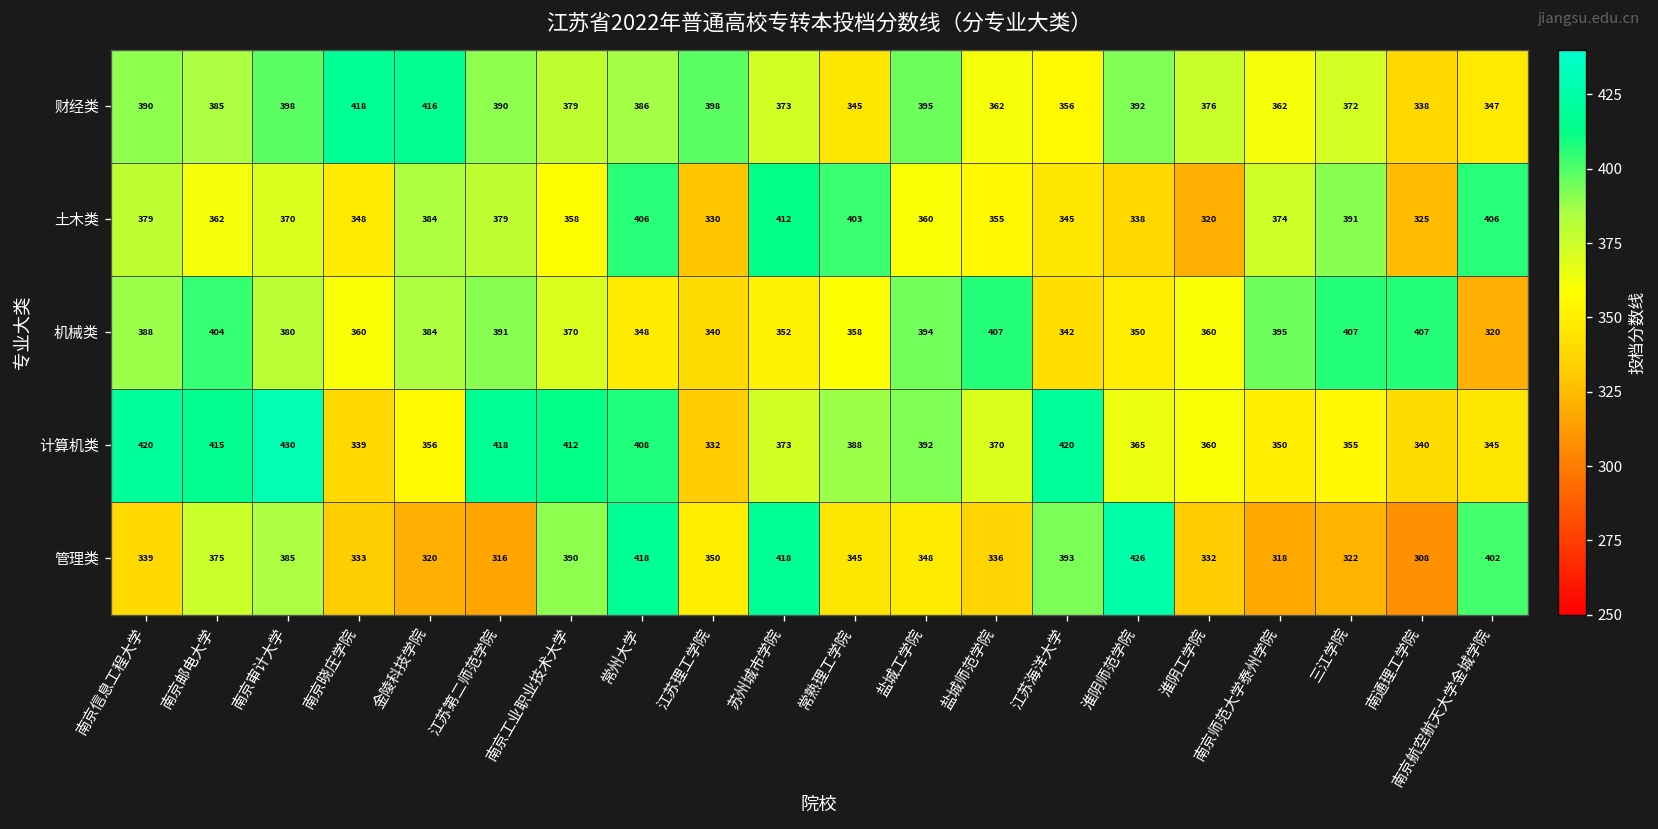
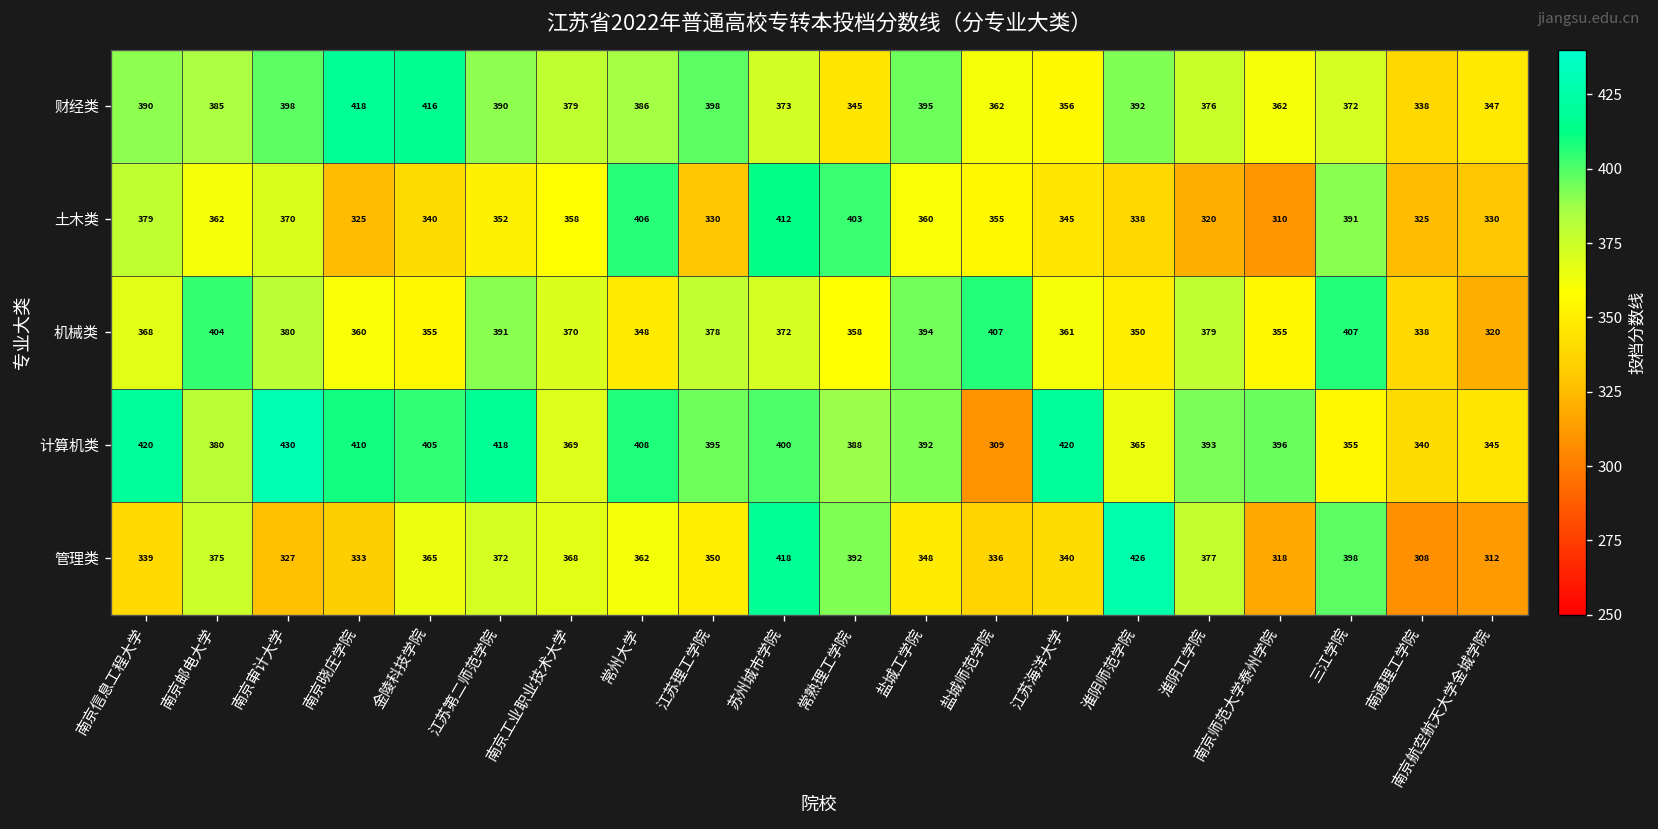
  {
    "财经类": {
      "南京信息工程大学": 390,
      "南京邮电大学": 385,
      "南京审计大学": 398,
      "南京晓庄学院": 418,
      "金陵科技学院": 416,
      "江苏第二师范学院": 390,
      "南京工业职业技术大学": 379,
      "常州大学": 386,
      "江苏理工学院": 398,
      "苏州城市学院": 373,
      "常熟理工学院": 345,
      "盐城工学院": 395,
      "盐城师范学院": 362,
      "江苏海洋大学": 356,
      "淮阴师范学院": 392,
      "淮阴工学院": 376,
      "南京师范大学泰州学院": 362,
      "三江学院": 372,
      "南通理工学院": 338,
      "南京航空航天大学金城学院": 347
    },
    "土木类": {
      "南京信息工程大学": 379,
      "南京邮电大学": 362,
      "南京审计大学": 370,
-     "南京晓庄学院": 348,
-     "金陵科技学院": 384,
-     "江苏第二师范学院": 379,
+     "南京晓庄学院": 325,
+     "金陵科技学院": 340,
+     "江苏第二师范学院": 352,
      "南京工业职业技术大学": 358,
      "常州大学": 406,
      "江苏理工学院": 330,
      "苏州城市学院": 412,
      "常熟理工学院": 403,
      "盐城工学院": 360,
      "盐城师范学院": 355,
      "江苏海洋大学": 345,
      "淮阴师范学院": 338,
      "淮阴工学院": 320,
-     "南京师范大学泰州学院": 374,
+     "南京师范大学泰州学院": 310,
      "三江学院": 391,
      "南通理工学院": 325,
-     "南京航空航天大学金城学院": 406
+     "南京航空航天大学金城学院": 330
    },
    "机械类": {
-     "南京信息工程大学": 388,
+     "南京信息工程大学": 368,
      "南京邮电大学": 404,
      "南京审计大学": 380,
      "南京晓庄学院": 360,
-     "金陵科技学院": 384,
+     "金陵科技学院": 355,
      "江苏第二师范学院": 391,
      "南京工业职业技术大学": 370,
      "常州大学": 348,
-     "江苏理工学院": 340,
-     "苏州城市学院": 352,
+     "江苏理工学院": 378,
+     "苏州城市学院": 372,
      "常熟理工学院": 358,
      "盐城工学院": 394,
      "盐城师范学院": 407,
-     "江苏海洋大学": 342,
+     "江苏海洋大学": 361,
      "淮阴师范学院": 350,
-     "淮阴工学院": 360,
-     "南京师范大学泰州学院": 395,
+     "淮阴工学院": 379,
+     "南京师范大学泰州学院": 355,
      "三江学院": 407,
-     "南通理工学院": 407,
+     "南通理工学院": 338,
      "南京航空航天大学金城学院": 320
    },
    "计算机类": {
      "南京信息工程大学": 420,
-     "南京邮电大学": 415,
+     "南京邮电大学": 380,
      "南京审计大学": 430,
-     "南京晓庄学院": 339,
-     "金陵科技学院": 356,
+     "南京晓庄学院": 410,
+     "金陵科技学院": 405,
      "江苏第二师范学院": 418,
-     "南京工业职业技术大学": 412,
+     "南京工业职业技术大学": 369,
      "常州大学": 408,
-     "江苏理工学院": 332,
-     "苏州城市学院": 373,
+     "江苏理工学院": 395,
+     "苏州城市学院": 400,
      "常熟理工学院": 388,
      "盐城工学院": 392,
-     "盐城师范学院": 370,
+     "盐城师范学院": 309,
      "江苏海洋大学": 420,
      "淮阴师范学院": 365,
-     "淮阴工学院": 360,
-     "南京师范大学泰州学院": 350,
+     "淮阴工学院": 393,
+     "南京师范大学泰州学院": 396,
      "三江学院": 355,
      "南通理工学院": 340,
      "南京航空航天大学金城学院": 345
    },
    "管理类": {
      "南京信息工程大学": 339,
      "南京邮电大学": 375,
-     "南京审计大学": 385,
+     "南京审计大学": 327,
      "南京晓庄学院": 333,
-     "金陵科技学院": 320,
-     "江苏第二师范学院": 316,
-     "南京工业职业技术大学": 390,
-     "常州大学": 418,
+     "金陵科技学院": 365,
+     "江苏第二师范学院": 372,
+     "南京工业职业技术大学": 368,
+     "常州大学": 362,
      "江苏理工学院": 350,
      "苏州城市学院": 418,
-     "常熟理工学院": 345,
+     "常熟理工学院": 392,
      "盐城工学院": 348,
      "盐城师范学院": 336,
-     "江苏海洋大学": 393,
+     "江苏海洋大学": 340,
      "淮阴师范学院": 426,
-     "淮阴工学院": 332,
+     "淮阴工学院": 377,
      "南京师范大学泰州学院": 318,
-     "三江学院": 322,
+     "三江学院": 398,
      "南通理工学院": 308,
-     "南京航空航天大学金城学院": 402
+     "南京航空航天大学金城学院": 312
    }
  }
